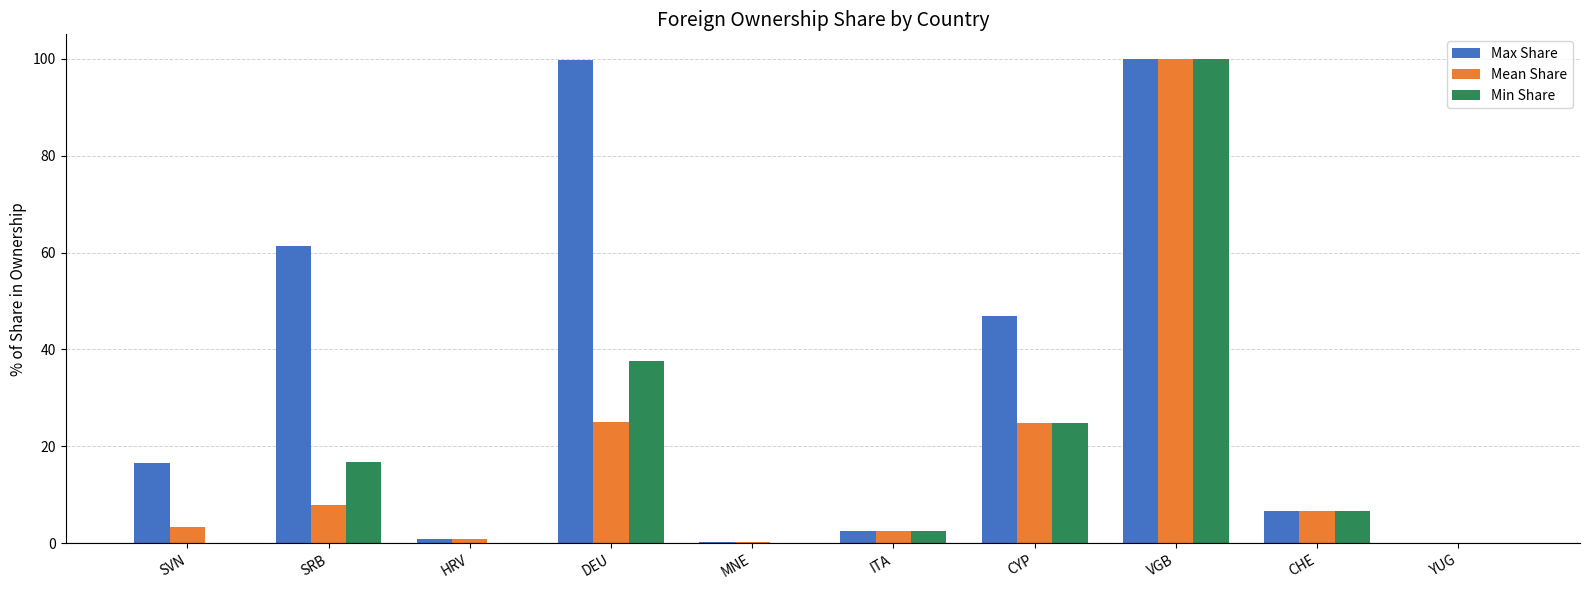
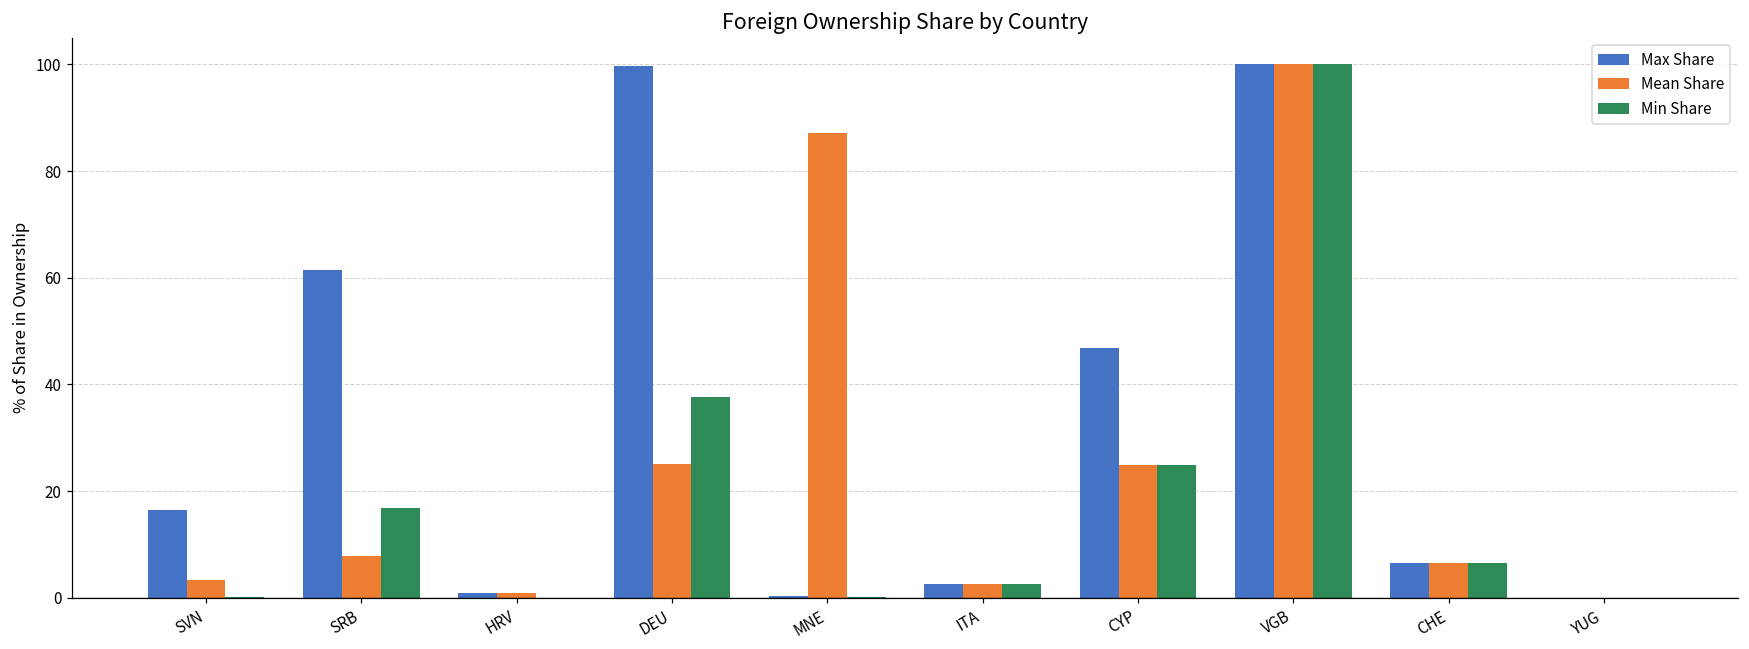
  {
    "Max Share": {
      "SVN": 17,
      "SRB": 61,
      "HRV": 1,
      "DEU": 100,
      "ITA": 3,
      "CYP": 47,
      "VGB": 100,
      "CHE": 7
    },
    "Mean Share": {
      "SVN": 3,
      "SRB": 8,
      "HRV": 1,
      "DEU": 25,
-     "MNE": 0,
+     "MNE": 87,
      "ITA": 3,
      "CYP": 25,
      "VGB": 100,
      "CHE": 7
    },
    "Min Share": {
      "SRB": 17,
      "DEU": 38,
      "ITA": 3,
      "CYP": 25,
      "VGB": 100,
      "CHE": 7
    }
  }
